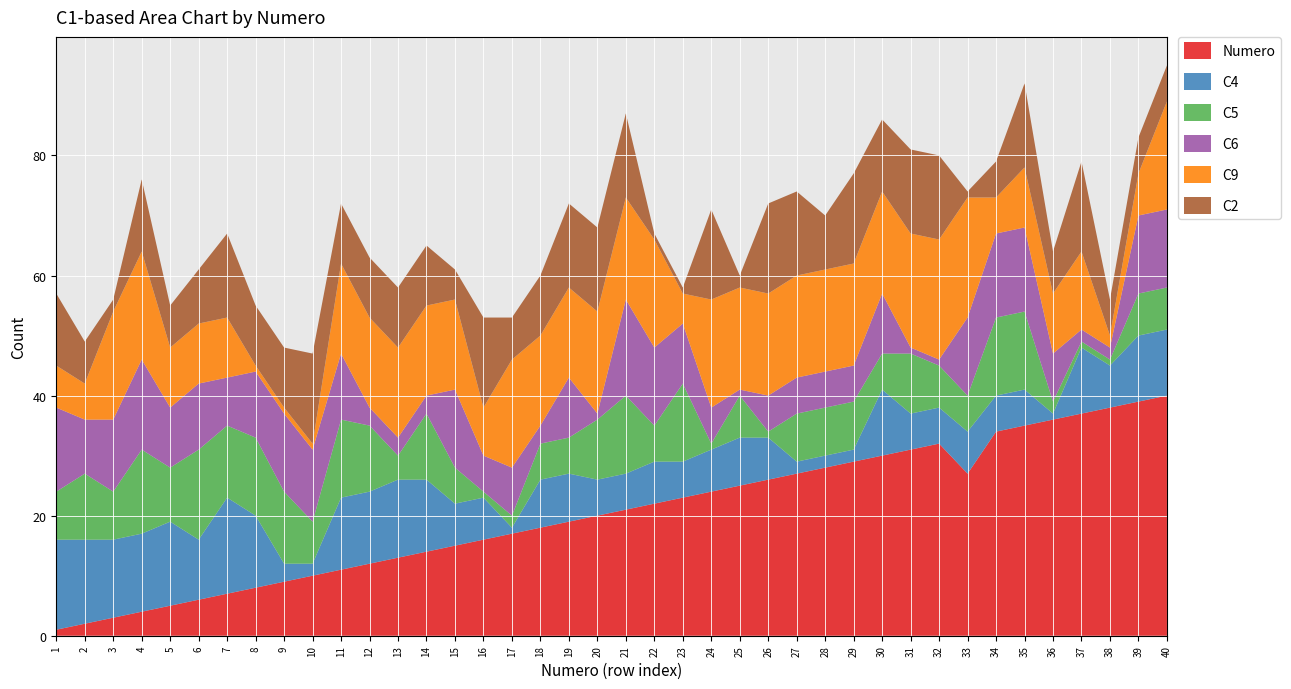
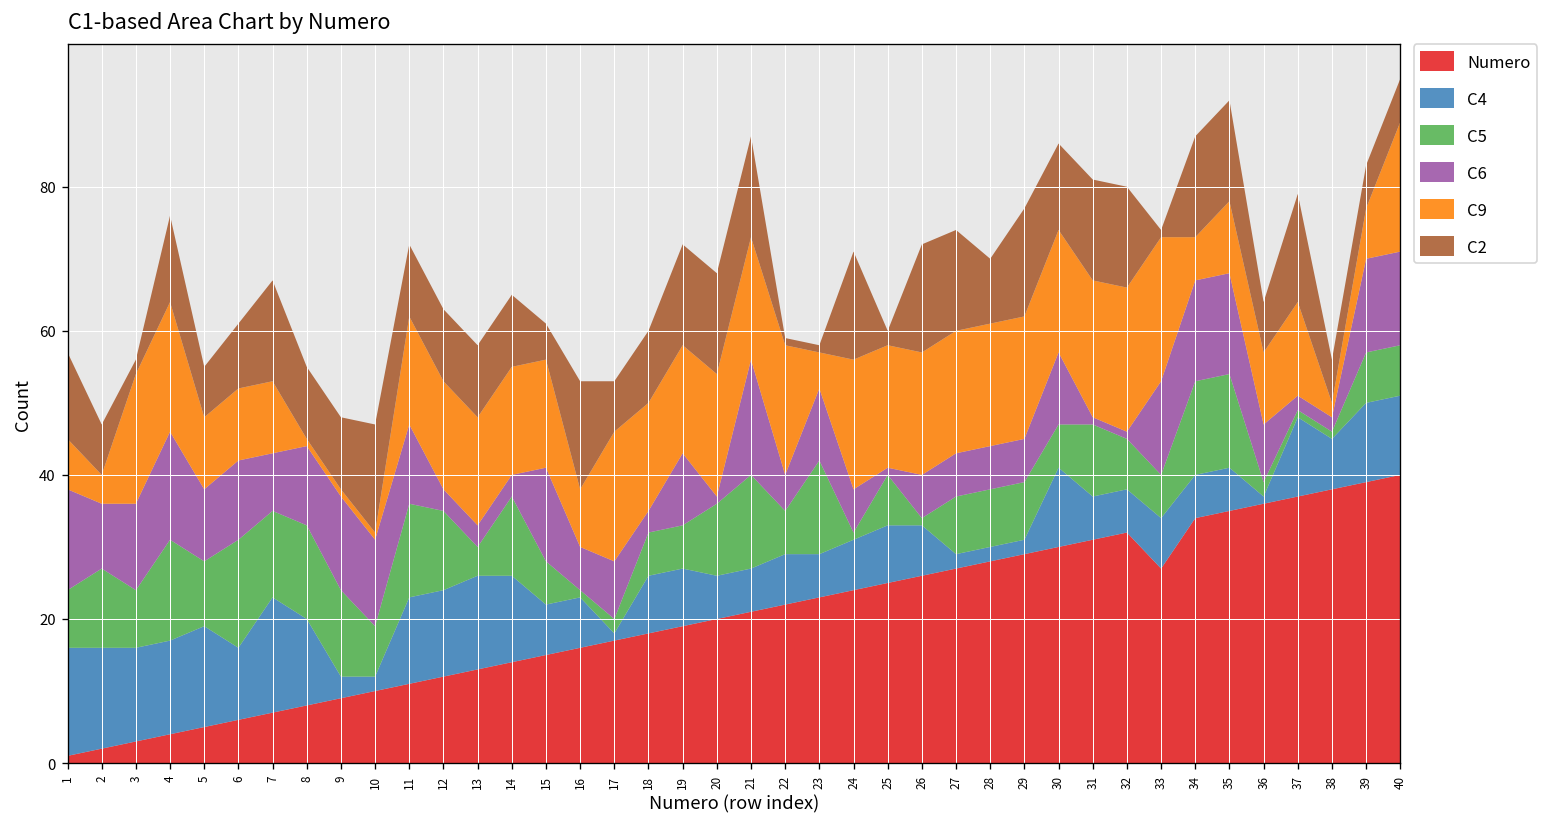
  {
    "C6": {
      "1": 14,
      "2": 9,
      "3": 12,
      "4": 15,
      "5": 10,
      "6": 11,
      "7": 8,
      "8": 11,
      "9": 13,
      "10": 12,
      "11": 11,
      "12": 3,
      "13": 3,
      "14": 3,
      "15": 13,
      "16": 6,
      "17": 8,
      "18": 3,
      "19": 10,
      "20": 1,
      "21": 16,
-     "22": 13,
+     "22": 5,
      "23": 10,
      "24": 6,
      "25": 1,
      "26": 6,
      "27": 6,
      "28": 6,
      "29": 6,
      "30": 10,
      "31": 1,
      "32": 1,
      "33": 13,
      "34": 14,
      "35": 14,
      "36": 8,
      "37": 2,
      "38": 2,
      "39": 13,
      "40": 13
    },
    "C9": {
      "1": 7,
-     "2": 6,
+     "2": 4,
      "3": 18,
      "4": 18,
      "5": 10,
      "6": 10,
      "7": 10,
      "8": 1,
      "9": 1,
      "10": 1,
      "11": 15,
      "12": 15,
      "13": 15,
      "14": 15,
      "15": 15,
      "16": 8,
      "17": 18,
      "18": 15,
      "19": 15,
      "20": 17,
      "21": 17,
      "22": 18,
      "23": 5,
      "24": 18,
      "25": 17,
      "26": 17,
      "27": 17,
      "28": 17,
      "29": 17,
      "30": 17,
      "31": 19,
      "32": 20,
      "33": 20,
      "34": 6,
      "35": 10,
      "36": 10,
      "37": 13,
      "38": 2,
      "39": 7,
      "40": 18
    },
    "C2": {
      "1": 12,
      "2": 7,
      "3": 2,
      "4": 12,
      "5": 7,
      "6": 9,
      "7": 14,
      "8": 10,
      "9": 10,
      "10": 15,
      "11": 10,
      "12": 10,
      "13": 10,
      "14": 10,
      "15": 5,
      "16": 15,
      "17": 7,
      "18": 10,
      "19": 14,
      "20": 14,
      "21": 14,
      "22": 1,
      "23": 1,
      "24": 15,
      "25": 2,
      "26": 15,
      "27": 14,
      "28": 9,
      "29": 15,
      "30": 12,
      "31": 14,
      "32": 14,
      "33": 1,
-     "34": 6,
+     "34": 14,
      "35": 14,
      "36": 7,
      "37": 15,
      "38": 6,
      "39": 6,
      "40": 6
    }
  }
